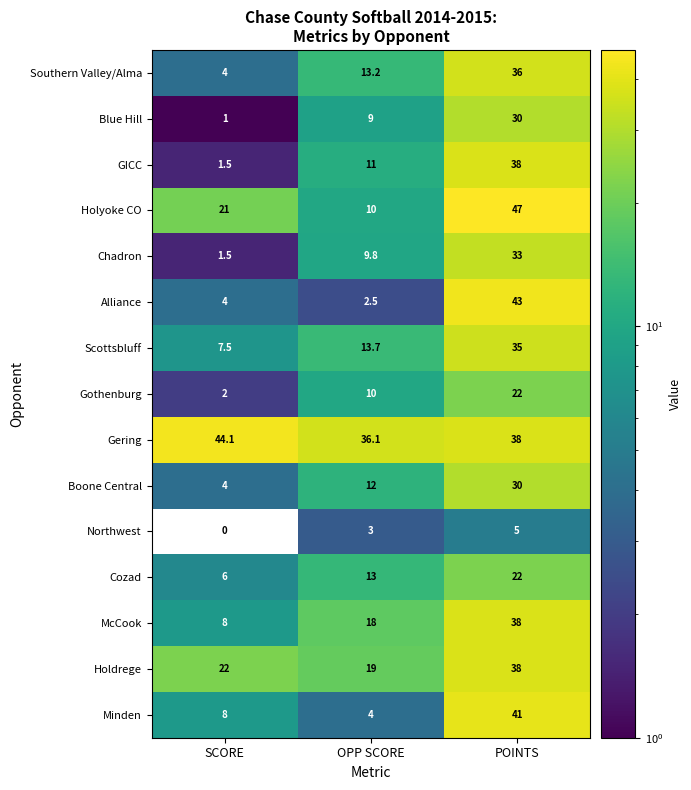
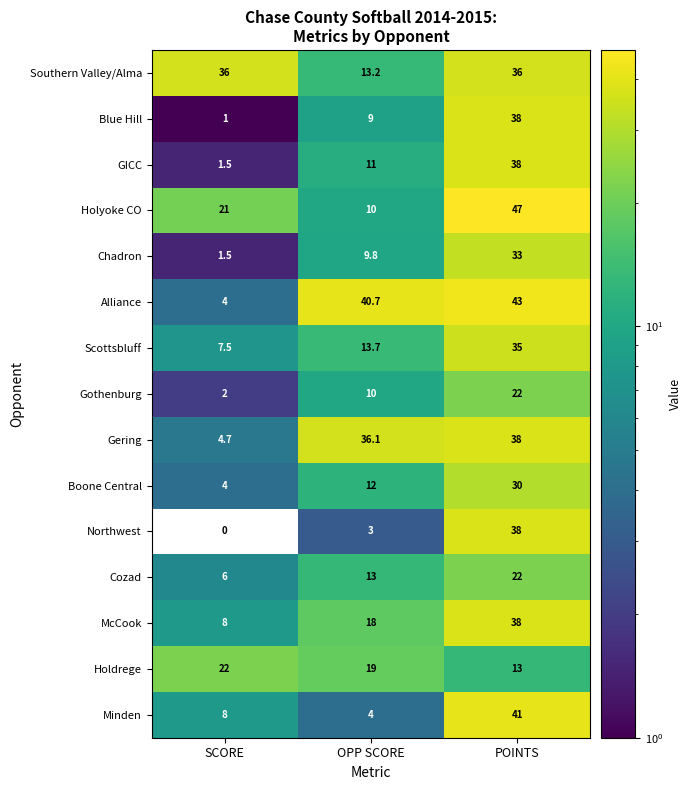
  {
    "Southern Valley/Alma": {
-     "SCORE": 4,
+     "SCORE": 36,
      "OPP SCORE": 13.2,
      "POINTS": 36
    },
    "Blue Hill": {
      "SCORE": 1,
      "OPP SCORE": 9,
-     "POINTS": 30
+     "POINTS": 38
    },
    "GICC": {
      "SCORE": 1.5,
      "OPP SCORE": 11,
      "POINTS": 38
    },
    "Holyoke CO": {
      "SCORE": 21,
      "OPP SCORE": 10,
      "POINTS": 47
    },
    "Chadron": {
      "SCORE": 1.5,
      "OPP SCORE": 9.8,
      "POINTS": 33
    },
    "Alliance": {
      "SCORE": 4,
-     "OPP SCORE": 2.5,
+     "OPP SCORE": 40.7,
      "POINTS": 43
    },
    "Scottsbluff": {
      "SCORE": 7.5,
      "OPP SCORE": 13.7,
      "POINTS": 35
    },
    "Gothenburg": {
      "SCORE": 2,
      "OPP SCORE": 10,
      "POINTS": 22
    },
    "Gering": {
-     "SCORE": 44.1,
+     "SCORE": 4.7,
      "OPP SCORE": 36.1,
      "POINTS": 38
    },
    "Boone Central": {
      "SCORE": 4,
      "OPP SCORE": 12,
      "POINTS": 30
    },
    "Northwest": {
      "SCORE": 0,
      "OPP SCORE": 3,
-     "POINTS": 5
+     "POINTS": 38
    },
    "Cozad": {
      "SCORE": 6,
      "OPP SCORE": 13,
      "POINTS": 22
    },
    "McCook": {
      "SCORE": 8,
      "OPP SCORE": 18,
      "POINTS": 38
    },
    "Holdrege": {
      "SCORE": 22,
      "OPP SCORE": 19,
-     "POINTS": 38
+     "POINTS": 13
    },
    "Minden": {
      "SCORE": 8,
      "OPP SCORE": 4,
      "POINTS": 41
    }
  }
